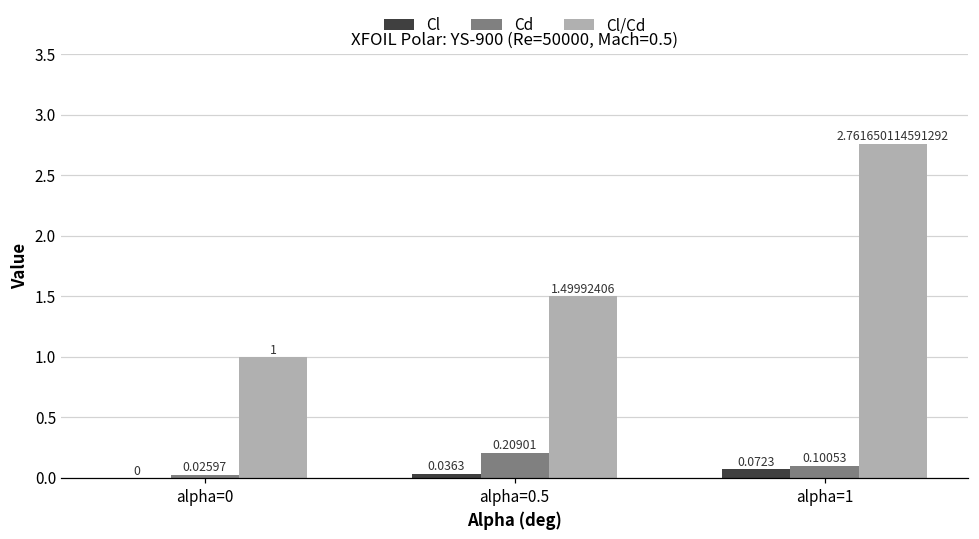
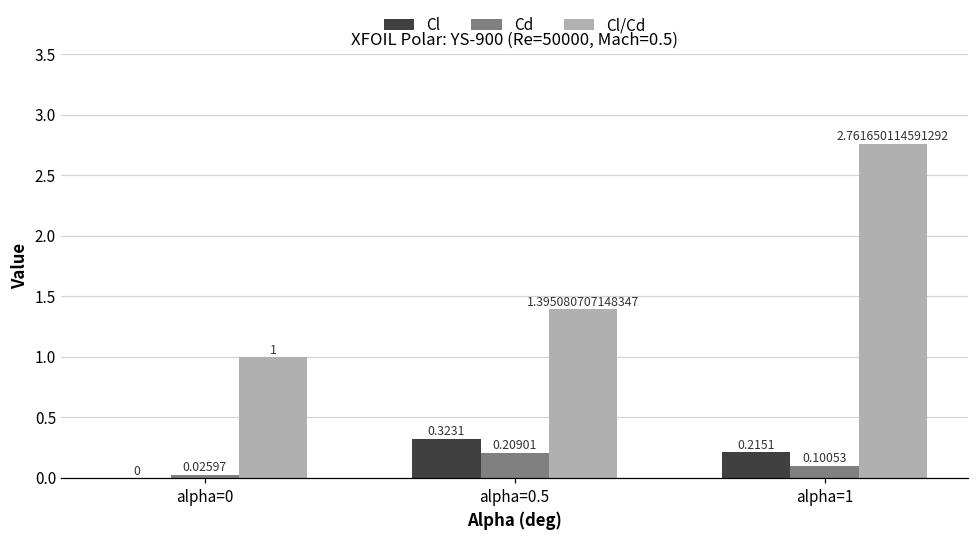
  {
    "Cl": {
      "alpha=0": 0,
-     "alpha=0.5": 0.0363,
-     "alpha=1": 0.0723
+     "alpha=0.5": 0.3231,
+     "alpha=1": 0.2151
    },
    "Cd": {
      "alpha=0": 0.02597,
      "alpha=0.5": 0.20901,
      "alpha=1": 0.10053
    },
    "Cl/Cd": {
      "alpha=0": 1,
-     "alpha=0.5": 1.49992406,
+     "alpha=0.5": 1.395080707148347,
      "alpha=1": 2.761650114591292
    }
  }
